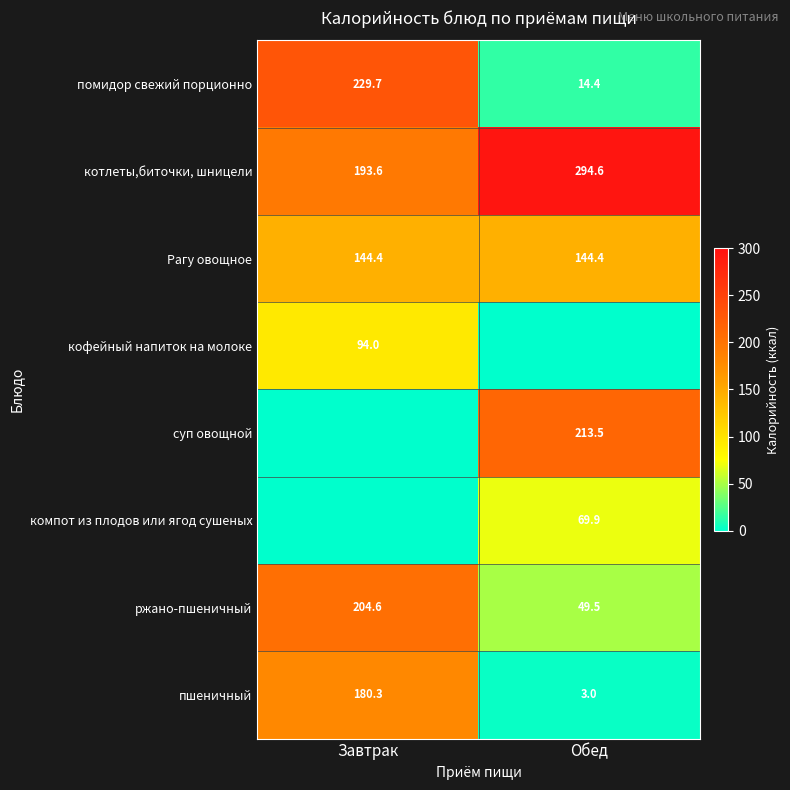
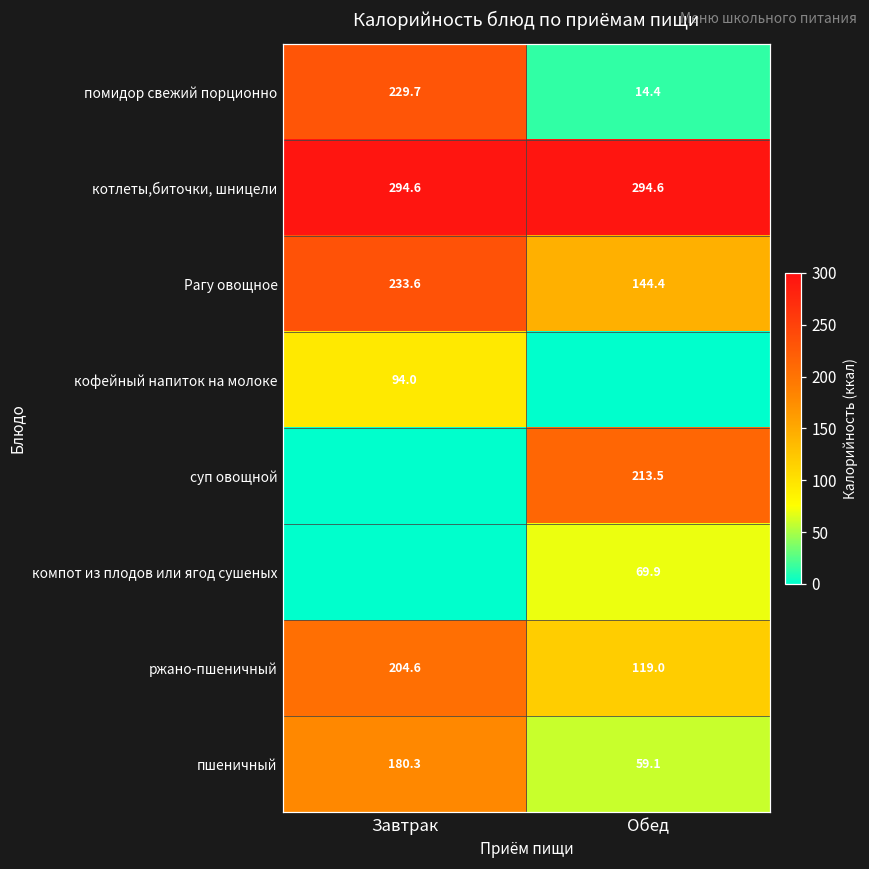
  {
    "помидор свежий порционно": {
      "Завтрак": 229.7,
      "Обед": 14.4
    },
    "котлеты,биточки, шницели": {
-     "Завтрак": 193.6,
+     "Завтрак": 294.6,
      "Обед": 294.6
    },
    "Рагу овощное": {
-     "Завтрак": 144.4,
+     "Завтрак": 233.6,
      "Обед": 144.4
    },
    "кофейный напиток на молоке": {
      "Завтрак": 94.0
    },
    "суп овощной": {
      "Обед": 213.5
    },
    "компот из плодов или ягод сушеных": {
      "Обед": 69.9
    },
    "ржано-пшеничный": {
      "Завтрак": 204.6,
-     "Обед": 49.5
+     "Обед": 119.0
    },
    "пшеничный": {
      "Завтрак": 180.3,
-     "Обед": 3.0
+     "Обед": 59.1
    }
  }
